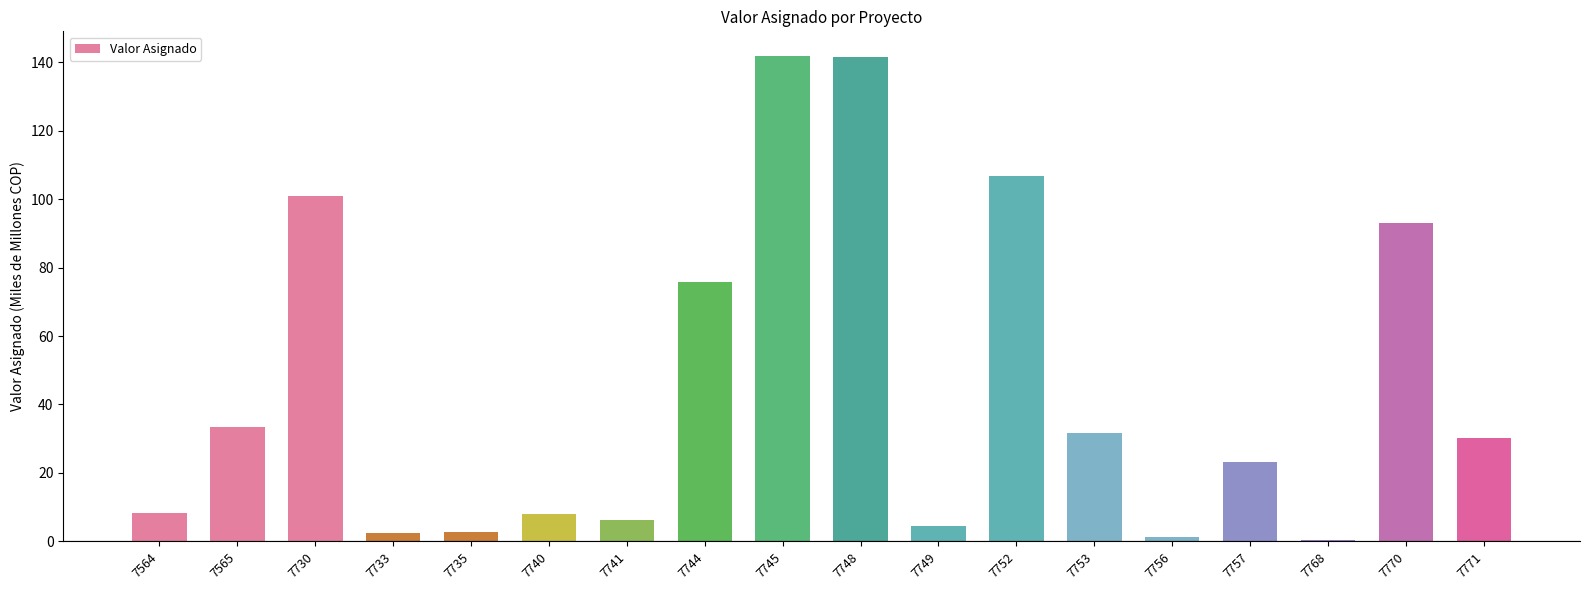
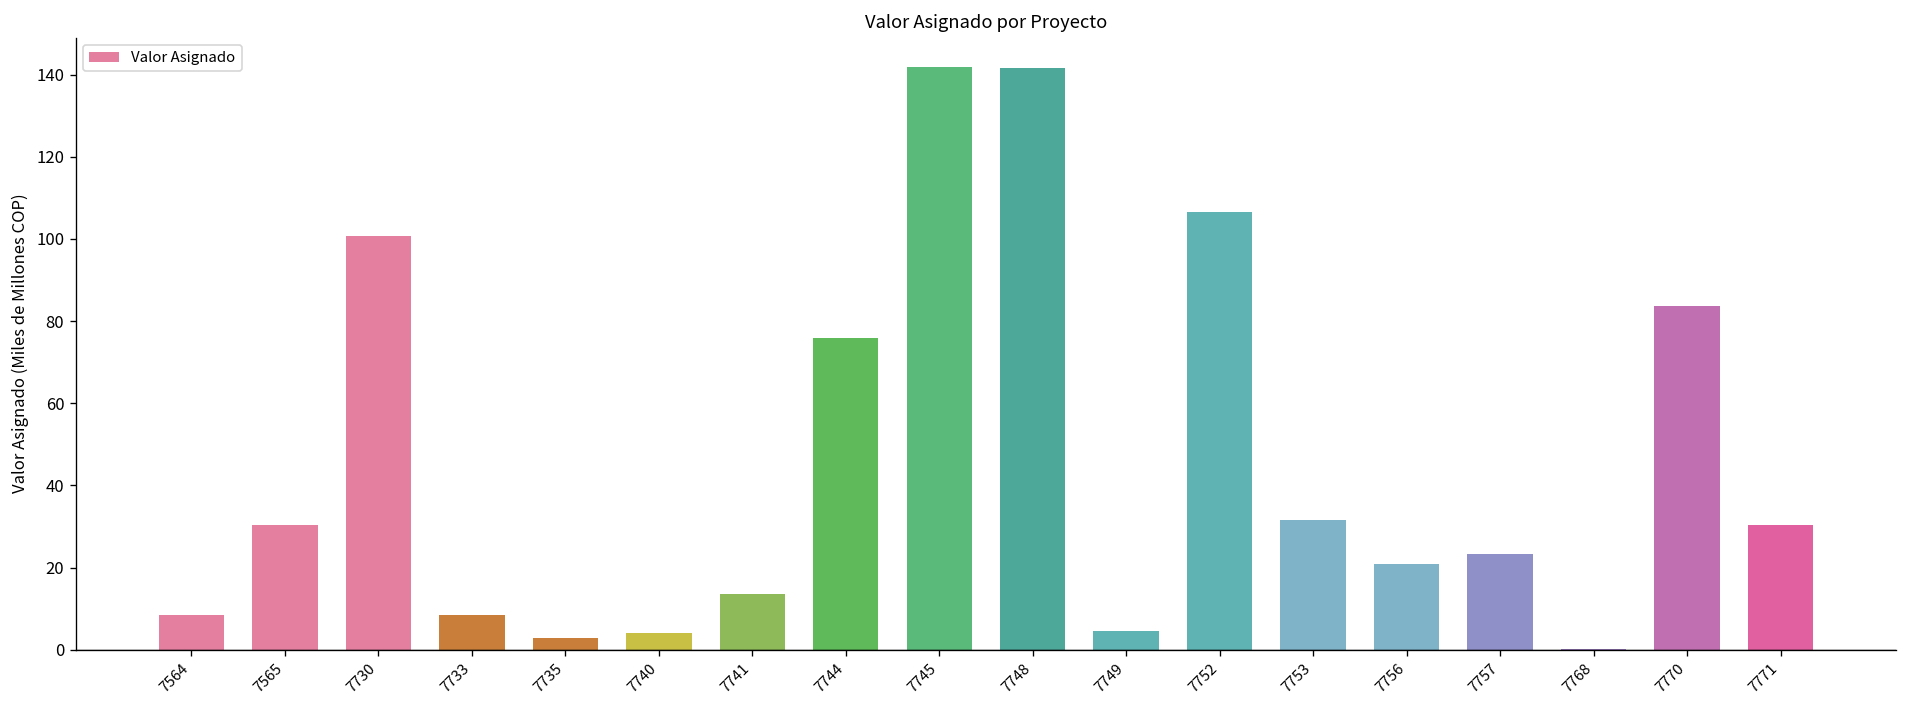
  {
    "7564": 8,
-   "7565": 34,
+   "7565": 30,
    "7730": 101,
-   "7733": 2,
+   "7733": 8,
    "7735": 3,
-   "7740": 8,
-   "7741": 6,
+   "7740": 4,
+   "7741": 14,
    "7744": 76,
    "7745": 142,
    "7748": 142,
    "7749": 5,
    "7752": 107,
    "7753": 32,
-   "7756": 1,
+   "7756": 21,
    "7757": 23,
-   "7770": 93,
+   "7770": 84,
    "7771": 30
  }
